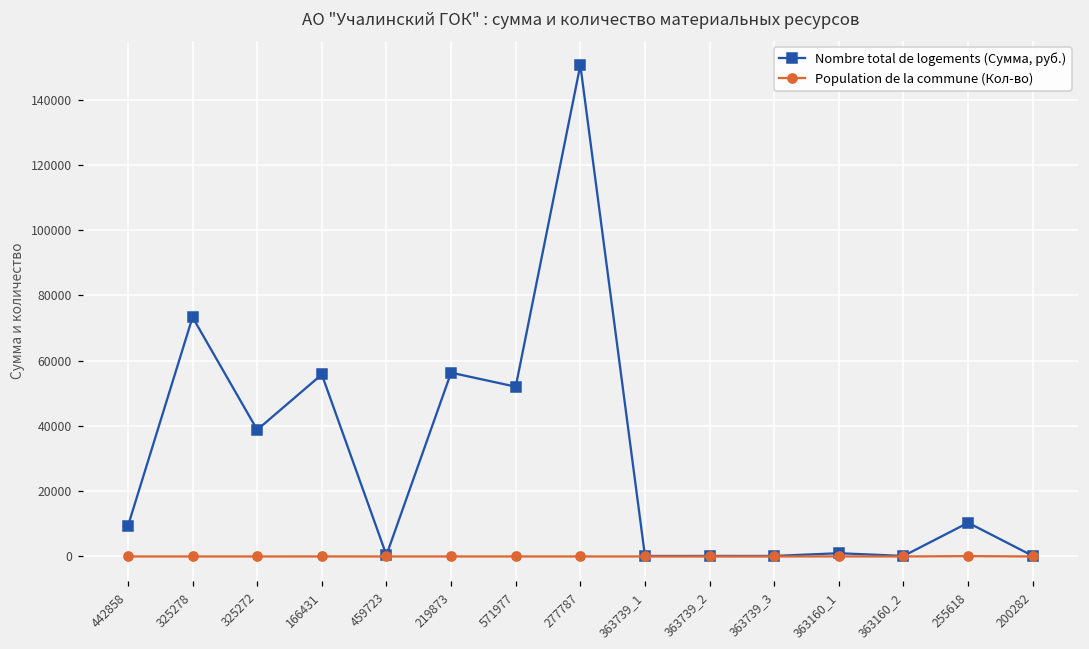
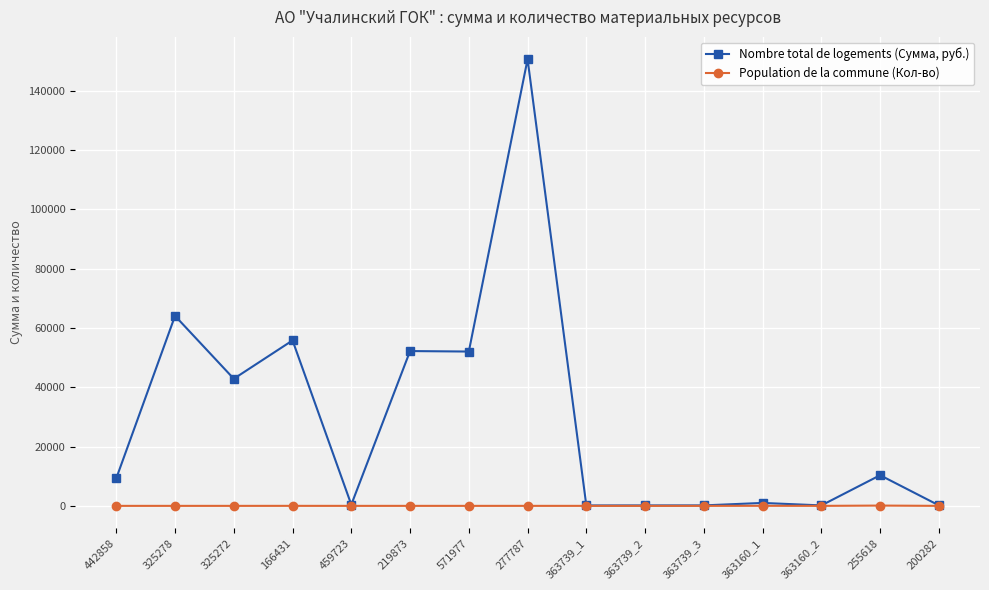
  {
    "Nombre total de logements (Сумма, руб.)": {
      "442858": 9000,
-     "325278": 73000,
-     "325272": 39000,
+     "325278": 64000,
+     "325272": 43000,
      "166431": 56000,
-     "219873": 56000,
+     "219873": 52000,
      "571977": 52000,
      "277787": 151000,
      "363160_1": 1000,
      "255618": 10000
    },
    "Population de la commune (Кол-во)": {
      "442858": 0,
      "325278": 0,
      "325272": 0,
      "166431": 0,
      "219873": 0,
      "571977": 0,
      "277787": 0,
      "363160_1": 0,
      "255618": 0
    }
  }
